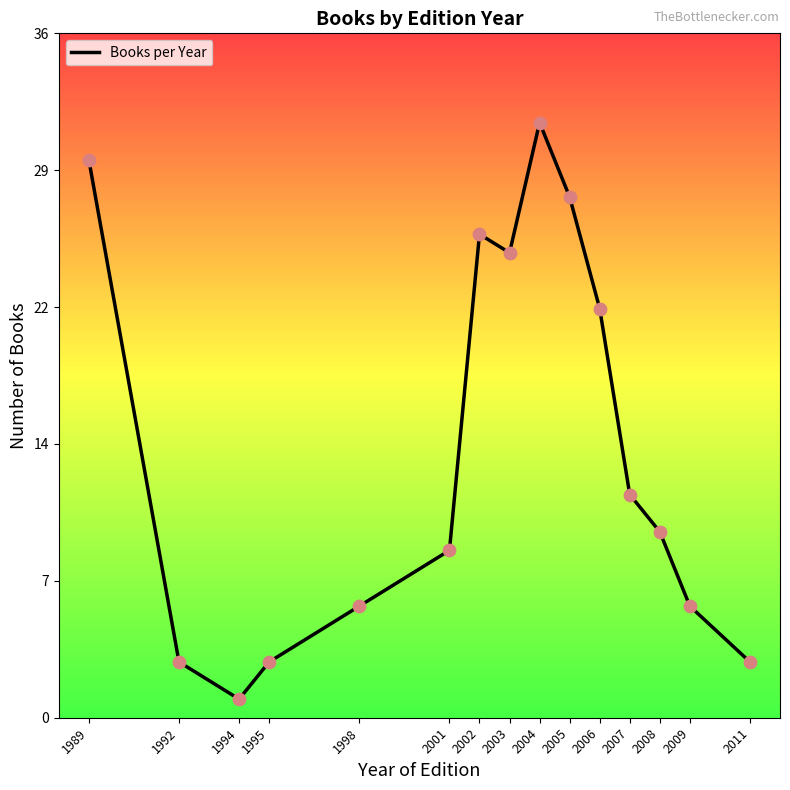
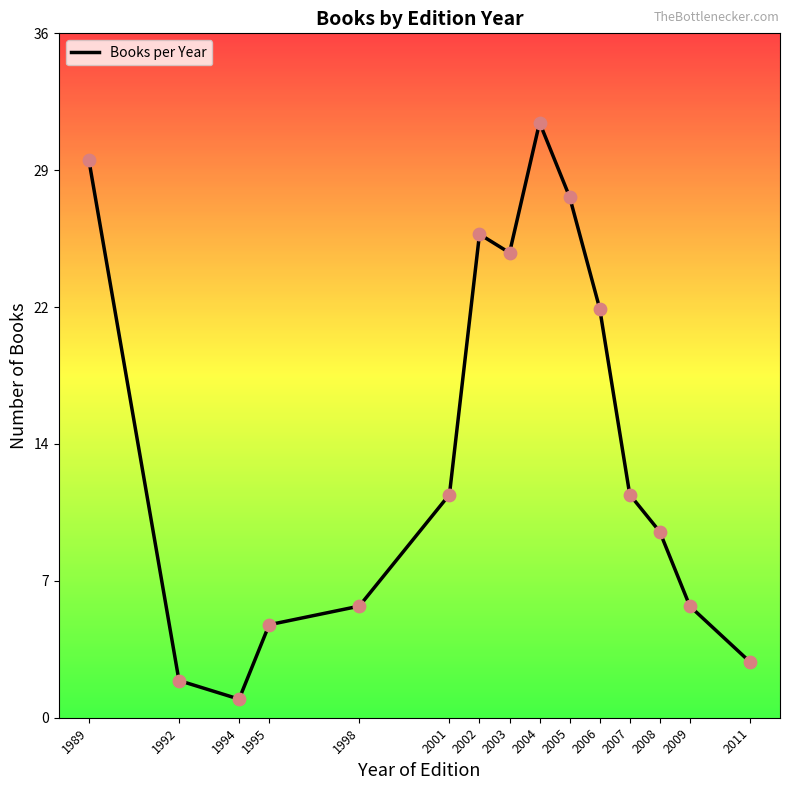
  {
    "1989": 30,
-   "1992": 3,
+   "1992": 2,
    "1994": 1,
-   "1995": 3,
+   "1995": 5,
    "1998": 6,
-   "2001": 9,
+   "2001": 12,
    "2002": 26,
    "2003": 25,
    "2004": 32,
    "2005": 28,
    "2006": 22,
    "2007": 12,
    "2008": 10,
    "2009": 6,
    "2011": 3
  }
